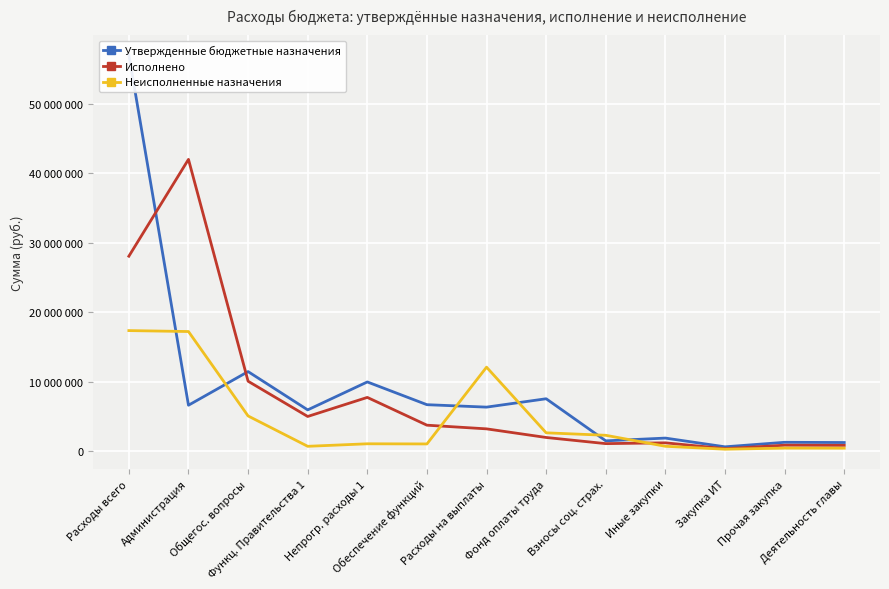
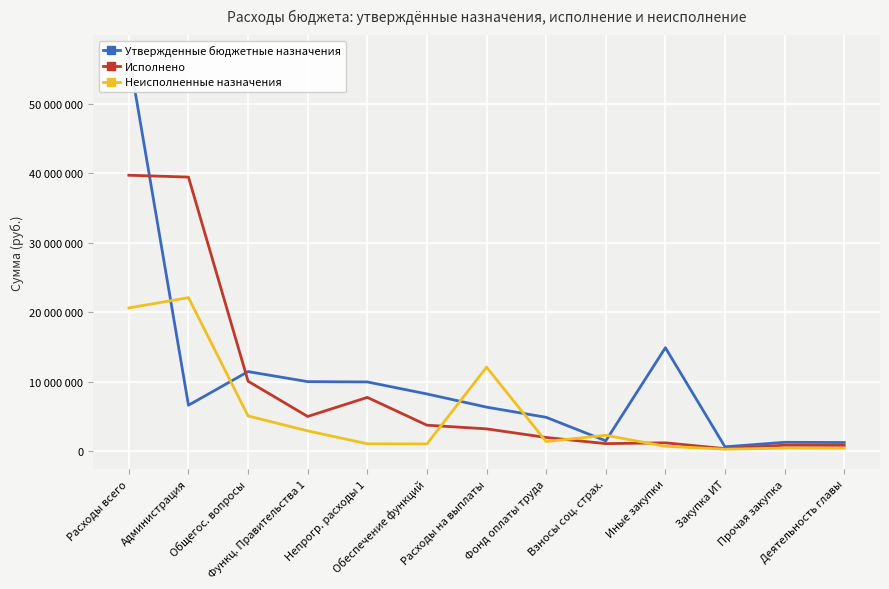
  {
    "Утвержденные бюджетные назначения": {
      "Администрация": 7000000,
      "Общегос. вопросы": 11000000,
-     "Функц. Правительства 1": 6000000,
+     "Функц. Правительства 1": 10000000,
      "Непрогр. расходы 1": 10000000,
-     "Обеспечение функций": 7000000,
+     "Обеспечение функций": 8000000,
      "Расходы на выплаты": 6000000,
-     "Фонд оплаты труда": 8000000,
+     "Фонд оплаты труда": 5000000,
      "Взносы соц. страх.": 1000000,
-     "Иные закупки": 2000000,
+     "Иные закупки": 15000000,
      "Прочая закупка": 1000000,
      "Деятельность главы": 1000000
    },
    "Исполнено": {
-     "Расходы всего": 28000000,
-     "Администрация": 42000000,
+     "Расходы всего": 40000000,
+     "Администрация": 39000000,
      "Общегос. вопросы": 10000000,
      "Функц. Правительства 1": 5000000,
      "Непрогр. расходы 1": 8000000,
      "Обеспечение функций": 4000000,
      "Расходы на выплаты": 3000000,
      "Фонд оплаты труда": 2000000,
      "Взносы соц. страх.": 1000000,
      "Иные закупки": 1000000,
      "Прочая закупка": 1000000,
      "Деятельность главы": 1000000
    },
    "Неисполненные назначения": {
-     "Расходы всего": 17000000,
-     "Администрация": 17000000,
+     "Расходы всего": 21000000,
+     "Администрация": 22000000,
      "Общегос. вопросы": 5000000,
-     "Функц. Правительства 1": 1000000,
+     "Функц. Правительства 1": 3000000,
      "Непрогр. расходы 1": 1000000,
      "Обеспечение функций": 1000000,
      "Расходы на выплаты": 12000000,
-     "Фонд оплаты труда": 3000000,
+     "Фонд оплаты труда": 1000000,
      "Взносы соц. страх.": 2000000,
      "Иные закупки": 1000000,
      "Прочая закупка": 0,
      "Деятельность главы": 0
    }
  }
